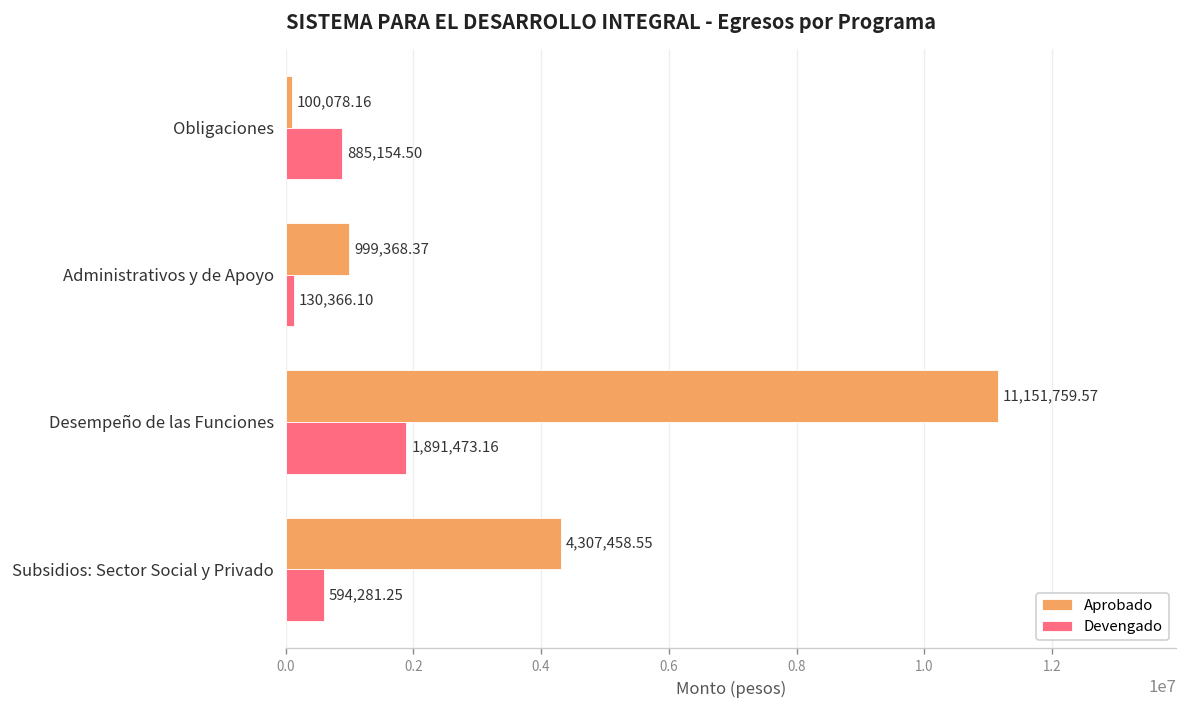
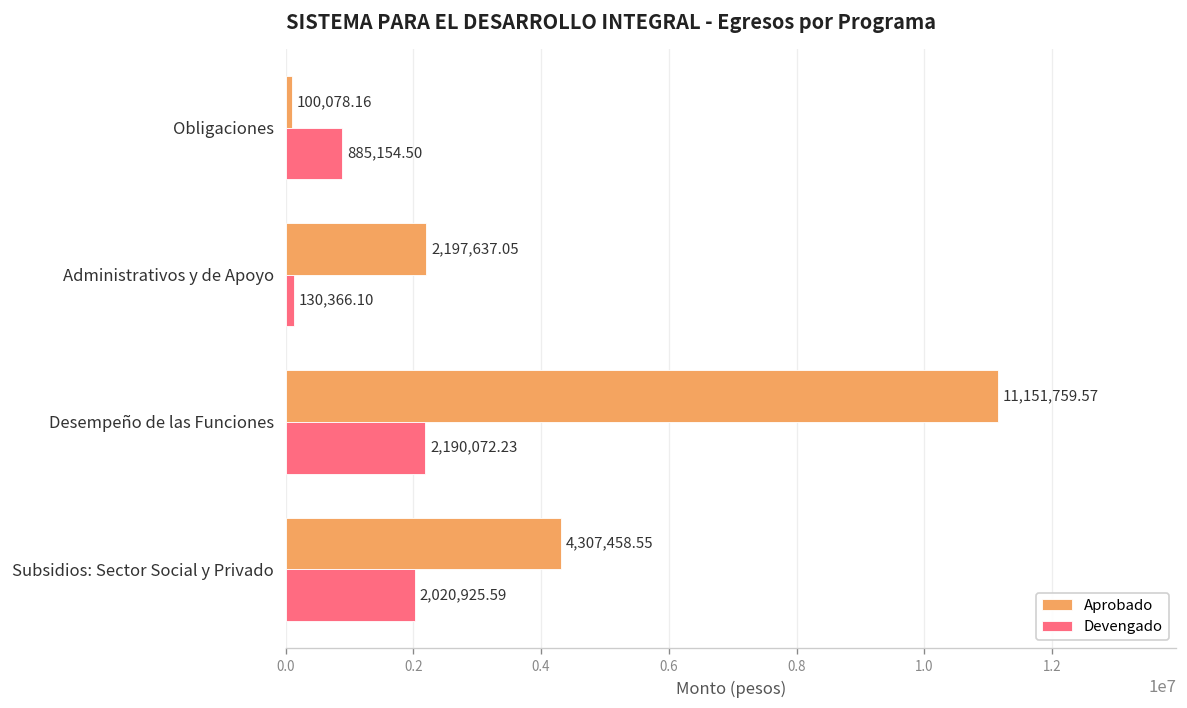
  {
    "Aprobado": {
      "Obligaciones": "100,078.16",
-     "Administrativos y de Apoyo": "999,368.37",
+     "Administrativos y de Apoyo": "2,197,637.05",
      "Desempeño de las Funciones": "11,151,759.57",
      "Subsidios: Sector Social y Privado": "4,307,458.55"
    },
    "Devengado": {
      "Obligaciones": "885,154.50",
      "Administrativos y de Apoyo": "130,366.10",
-     "Desempeño de las Funciones": "1,891,473.16",
-     "Subsidios: Sector Social y Privado": "594,281.25"
+     "Desempeño de las Funciones": "2,190,072.23",
+     "Subsidios: Sector Social y Privado": "2,020,925.59"
    }
  }
